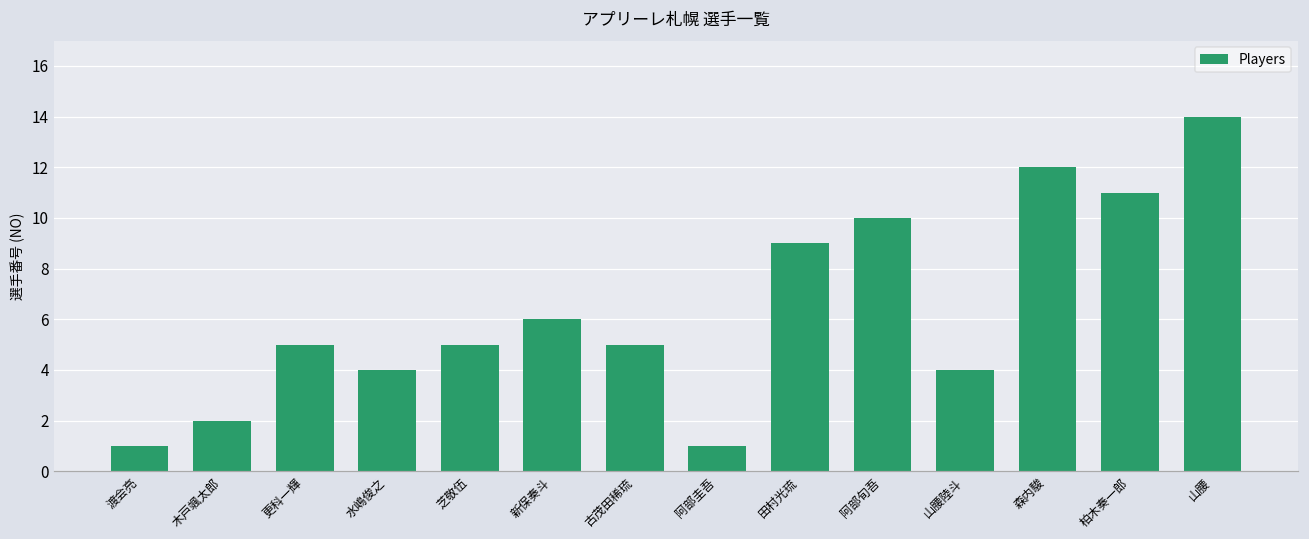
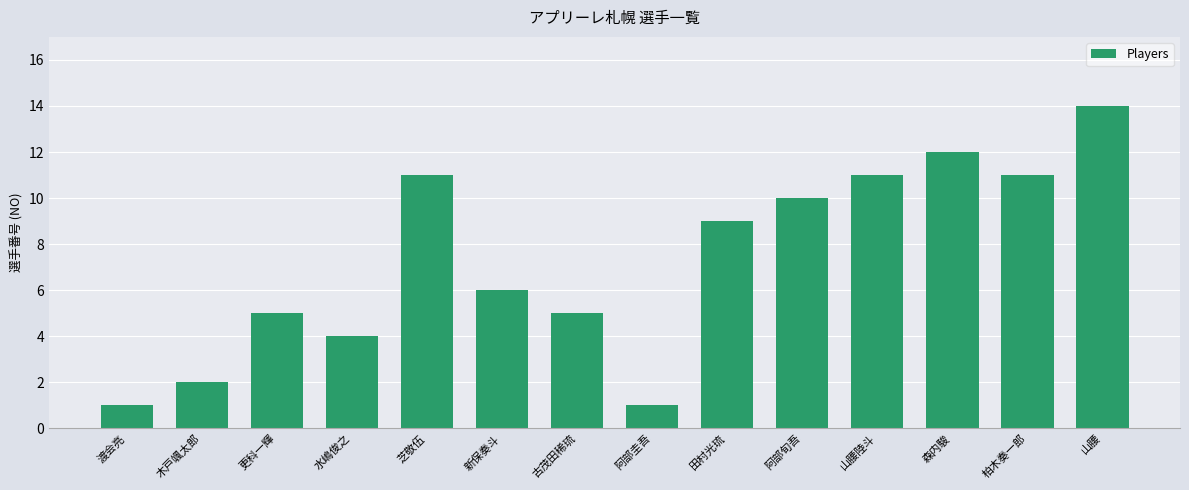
  {
    "渡会亮": 1,
    "木戸颯太郎": 2,
    "更科一輝": 5,
    "水嶋俊之": 4,
-   "芝敬伍": 5,
+   "芝敬伍": 11,
    "新保奏斗": 6,
    "古茂田稀琉": 5,
    "阿部圭吾": 1,
    "田村光琉": 9,
    "阿部旬吾": 10,
-   "山腰陸斗": 4,
+   "山腰陸斗": 11,
    "森内駿": 12,
    "柏木奏一郎": 11,
    "山腰": 14
  }
